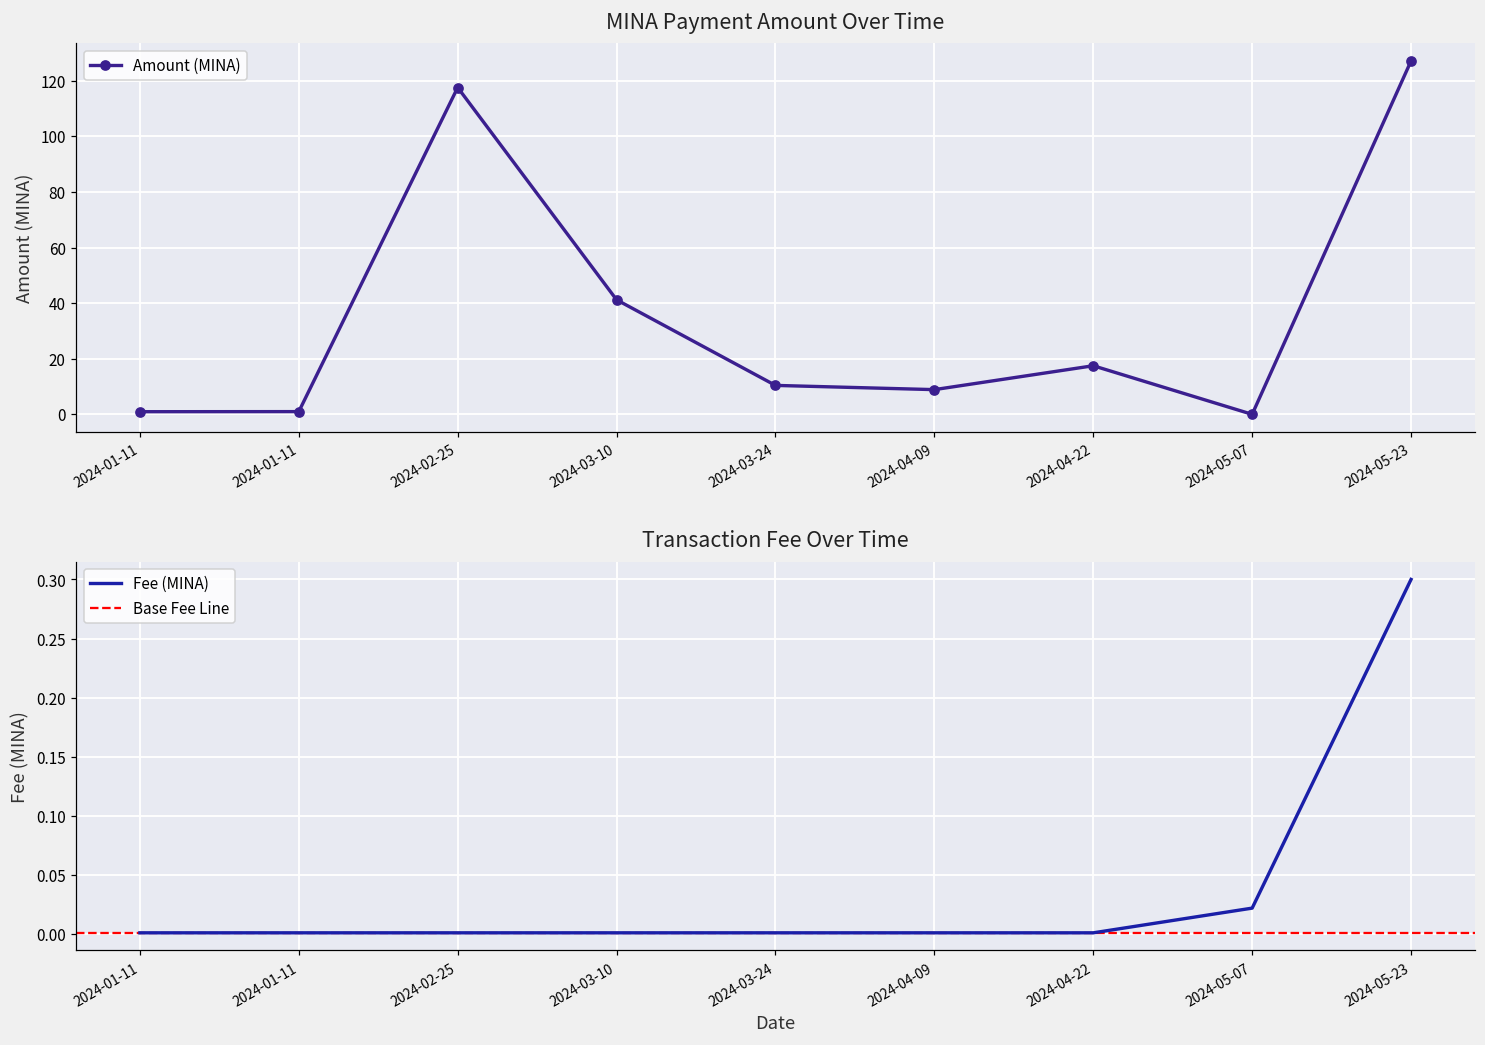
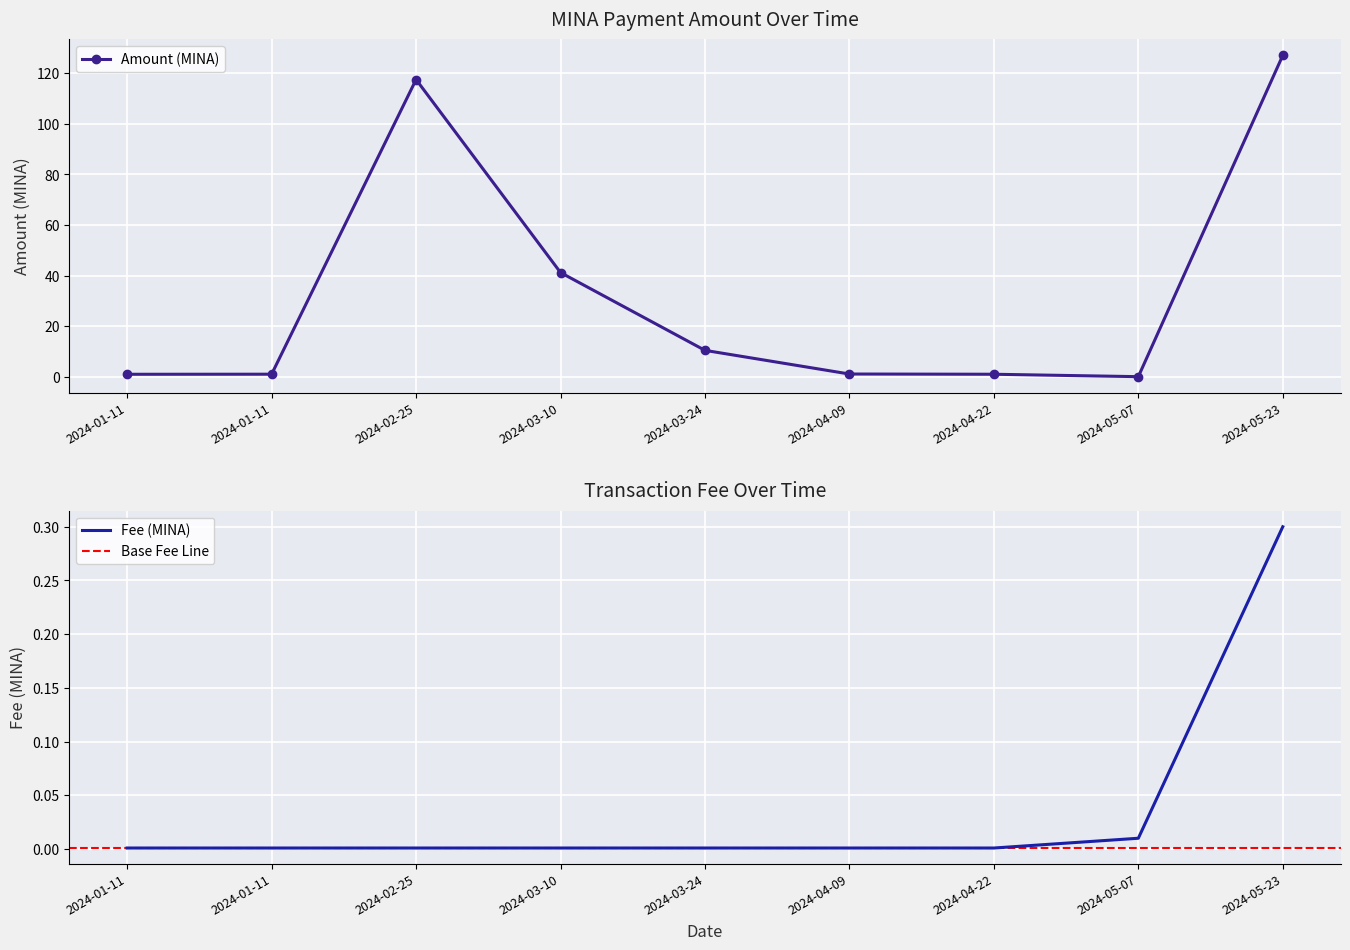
  {
    "MINA Payment Amount Over Time": {
      "2024-02-25": 118,
      "2024-03-10": 41,
      "2024-03-24": 10,
-     "2024-04-09": 9,
-     "2024-04-22": 17,
+     "2024-04-09": 1,
+     "2024-04-22": 1,
      "2024-05-07": 0,
      "2024-05-23": 127
    },
    "Transaction Fee Over Time": {
      "2024-02-25": 0.001,
      "2024-03-10": 0.001,
      "2024-03-24": 0.001,
      "2024-04-09": 0.001,
      "2024-04-22": 0.001,
-     "2024-05-07": 0.022,
+     "2024-05-07": 0.010,
      "2024-05-23": 0.300
    }
  }
